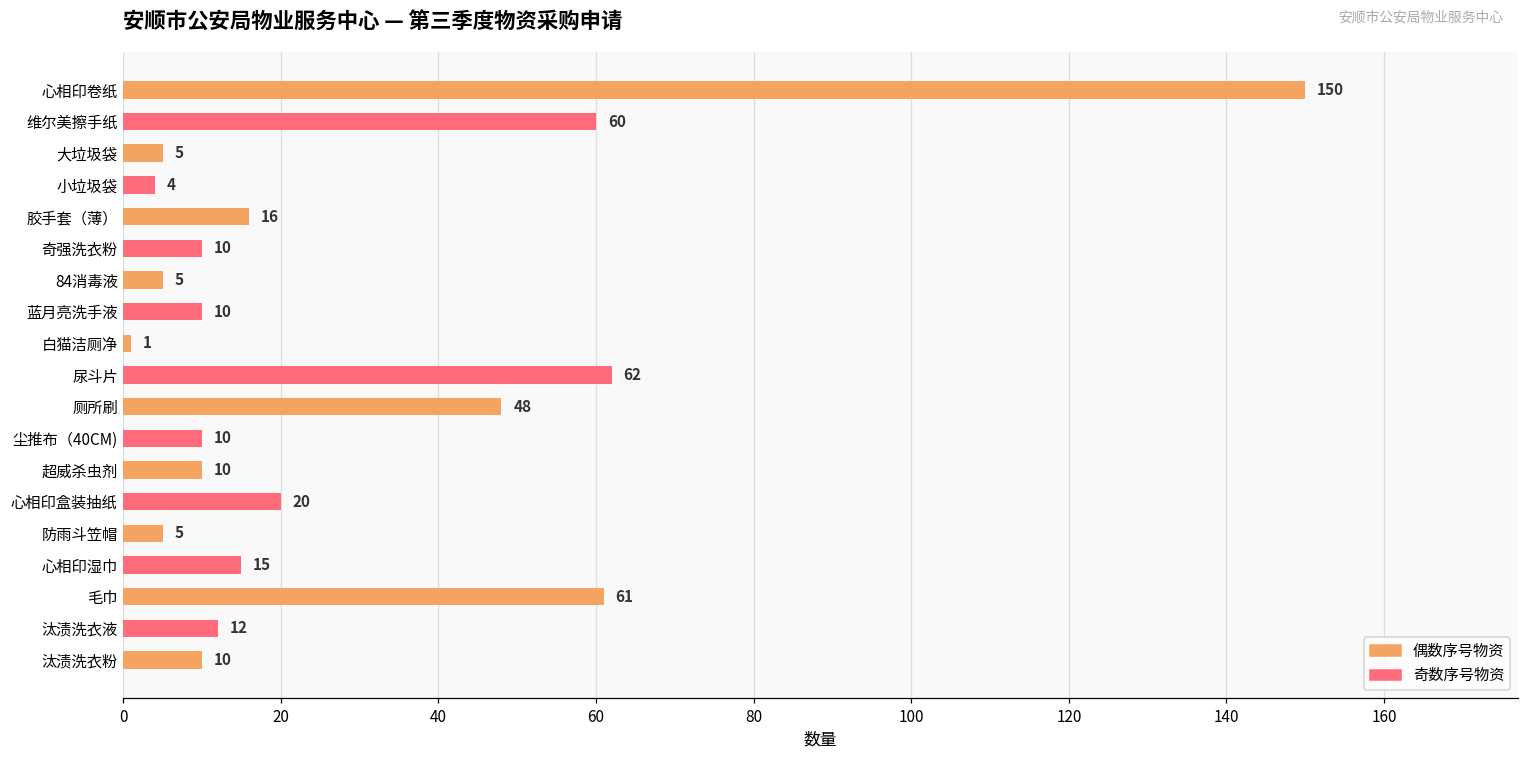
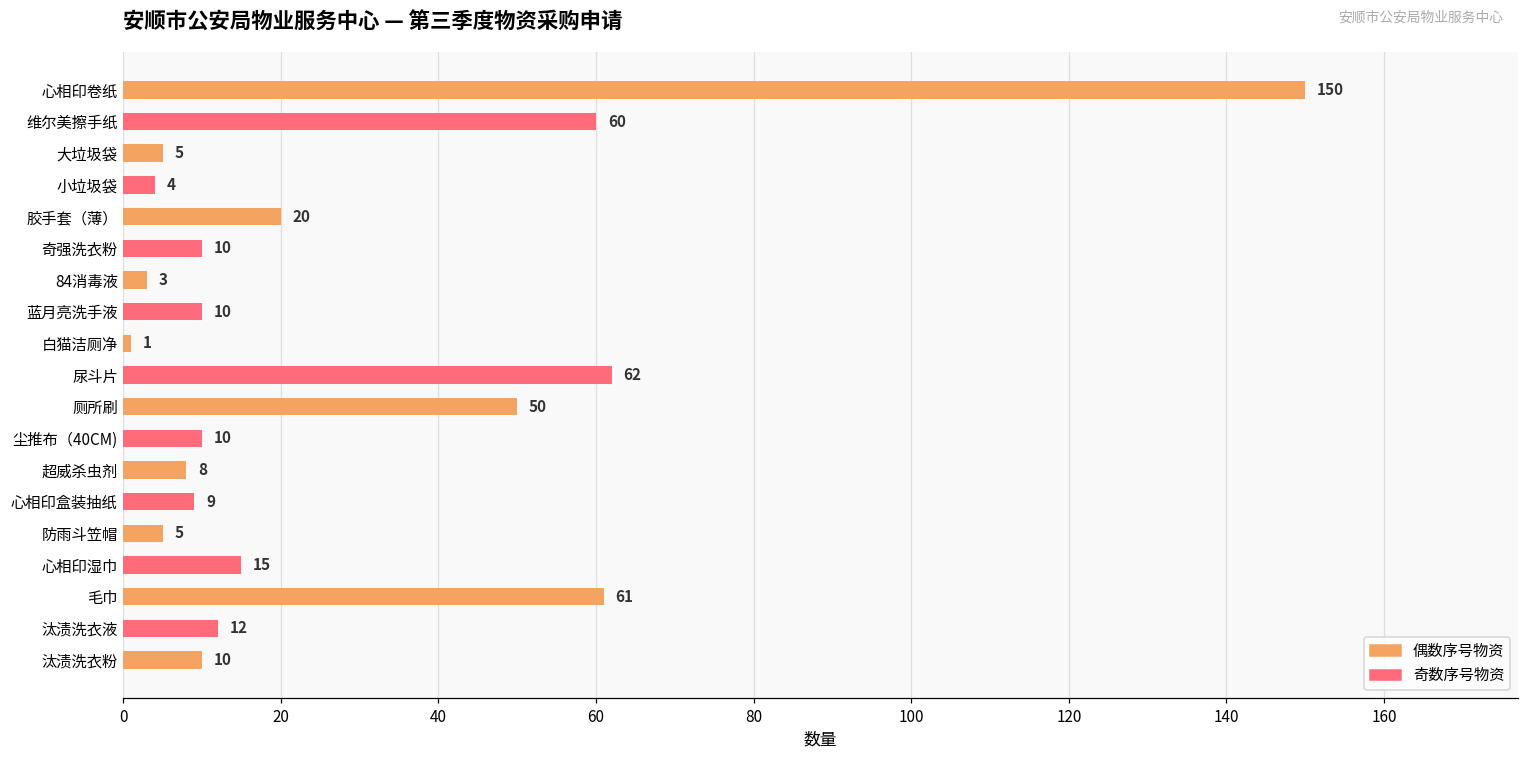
  {
    "心相印卷纸": 150,
    "维尔美擦手纸": 60,
    "大垃圾袋": 5,
    "小垃圾袋": 4,
-   "胶手套（薄）": 16,
+   "胶手套（薄）": 20,
    "奇强洗衣粉": 10,
-   "84消毒液": 5,
+   "84消毒液": 3,
    "蓝月亮洗手液": 10,
    "白猫洁厕净": 1,
    "尿斗片": 62,
-   "厕所刷": 48,
+   "厕所刷": 50,
    "尘推布（40CM)": 10,
-   "超威杀虫剂": 10,
-   "心相印盒装抽纸": 20,
+   "超威杀虫剂": 8,
+   "心相印盒装抽纸": 9,
    "防雨斗笠帽": 5,
    "心相印湿巾": 15,
    "毛巾": 61,
    "汰渍洗衣液": 12,
    "汰渍洗衣粉": 10
  }
